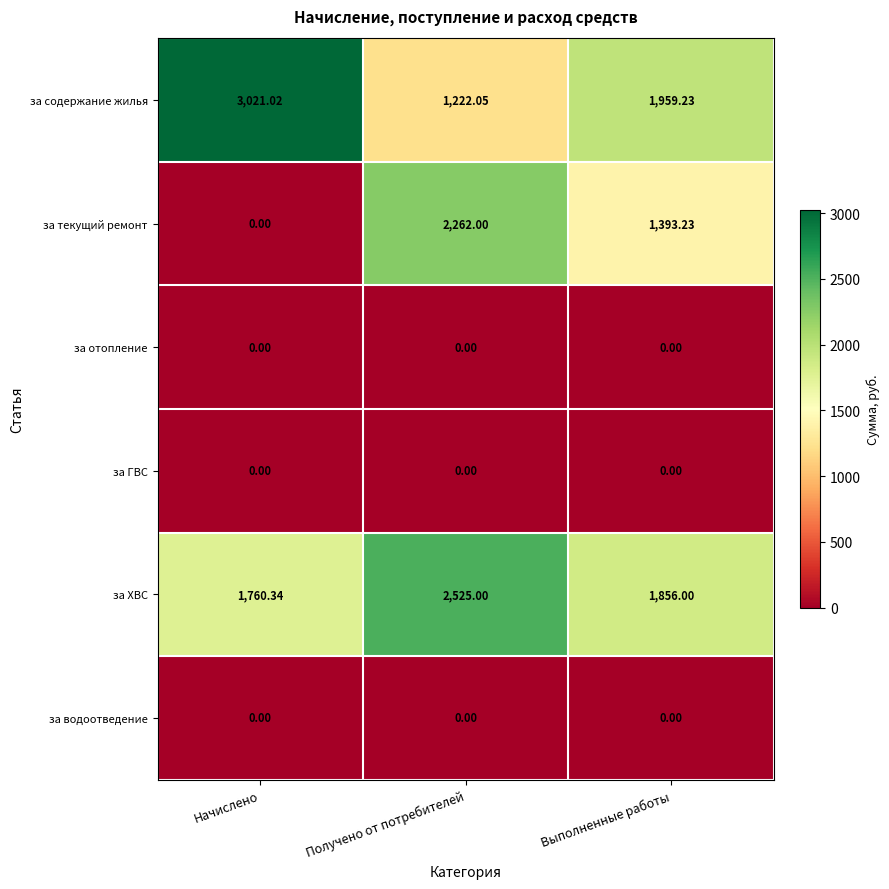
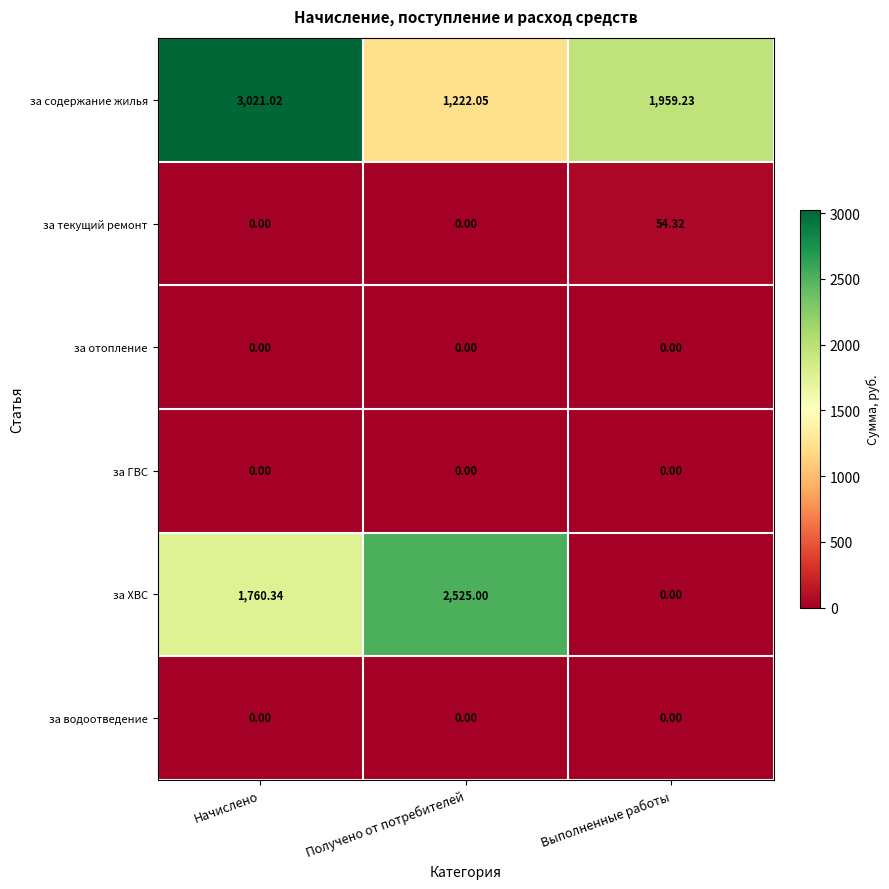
  {
    "за содержание жилья": {
      "Начислено": "3,021.02",
      "Получено от потребителей": "1,222.05",
      "Выполненные работы": "1,959.23"
    },
    "за текущий ремонт": {
      "Начислено": "0.00",
-     "Получено от потребителей": "2,262.00",
-     "Выполненные работы": "1,393.23"
+     "Получено от потребителей": "0.00",
+     "Выполненные работы": "54.32"
    },
    "за отопление": {
      "Начислено": "0.00",
      "Получено от потребителей": "0.00",
      "Выполненные работы": "0.00"
    },
    "за ГВС": {
      "Начислено": "0.00",
      "Получено от потребителей": "0.00",
      "Выполненные работы": "0.00"
    },
    "за ХВС": {
      "Начислено": "1,760.34",
      "Получено от потребителей": "2,525.00",
-     "Выполненные работы": "1,856.00"
+     "Выполненные работы": "0.00"
    },
    "за водоотведение": {
      "Начислено": "0.00",
      "Получено от потребителей": "0.00",
      "Выполненные работы": "0.00"
    }
  }
